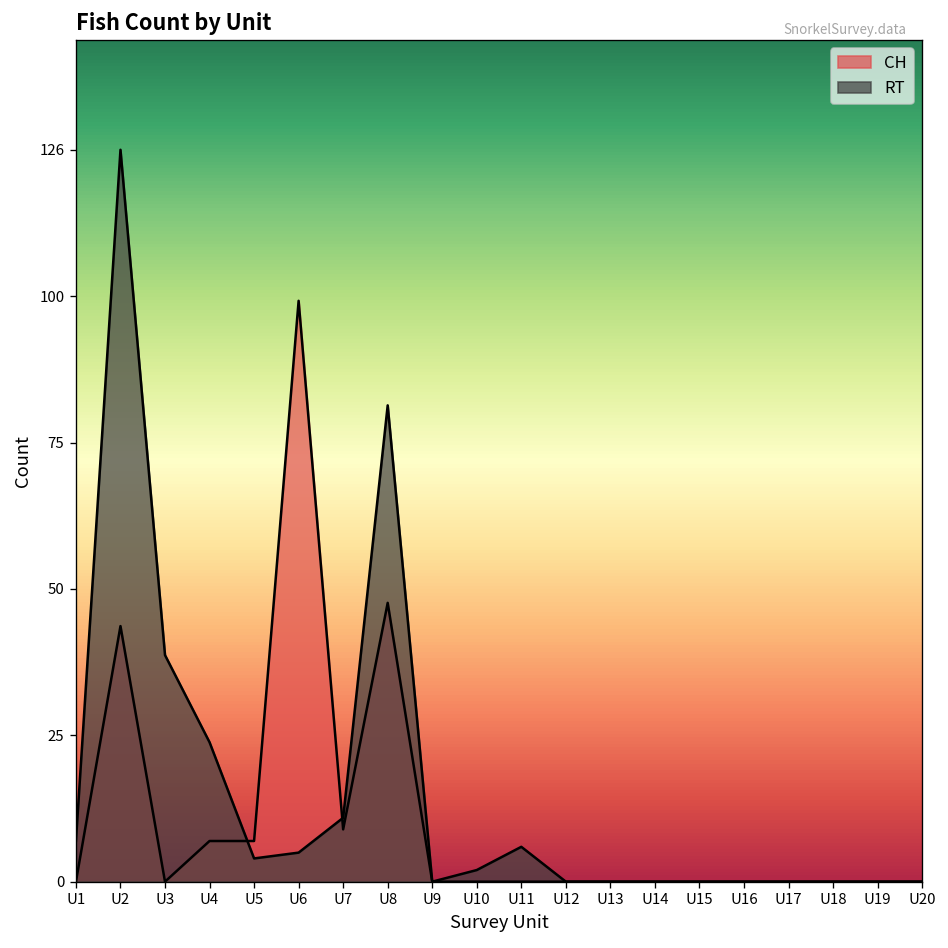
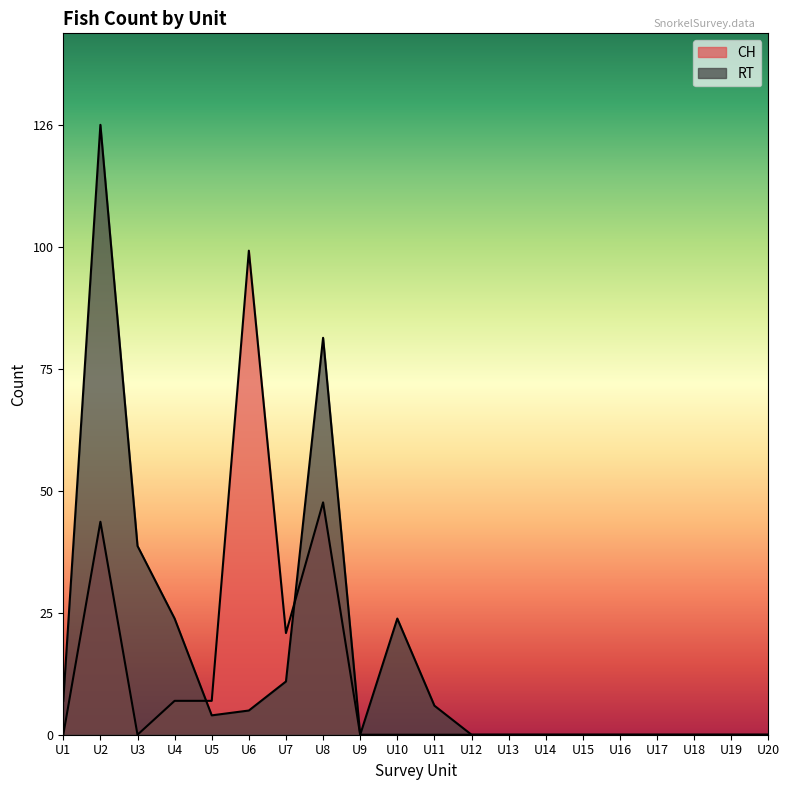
  {
    "CH": {
      "U1": 0,
      "U2": 44,
      "U3": 0,
      "U4": 7,
      "U5": 7,
      "U6": 100,
-     "U7": 9,
+     "U7": 21,
      "U8": 48,
      "U10": 0,
      "U11": 0
    },
    "RT": {
      "U1": 7,
      "U2": 126,
      "U3": 39,
      "U4": 24,
      "U5": 4,
      "U6": 5,
      "U7": 11,
      "U8": 82,
-     "U10": 2,
+     "U10": 24,
      "U11": 6
    }
  }
